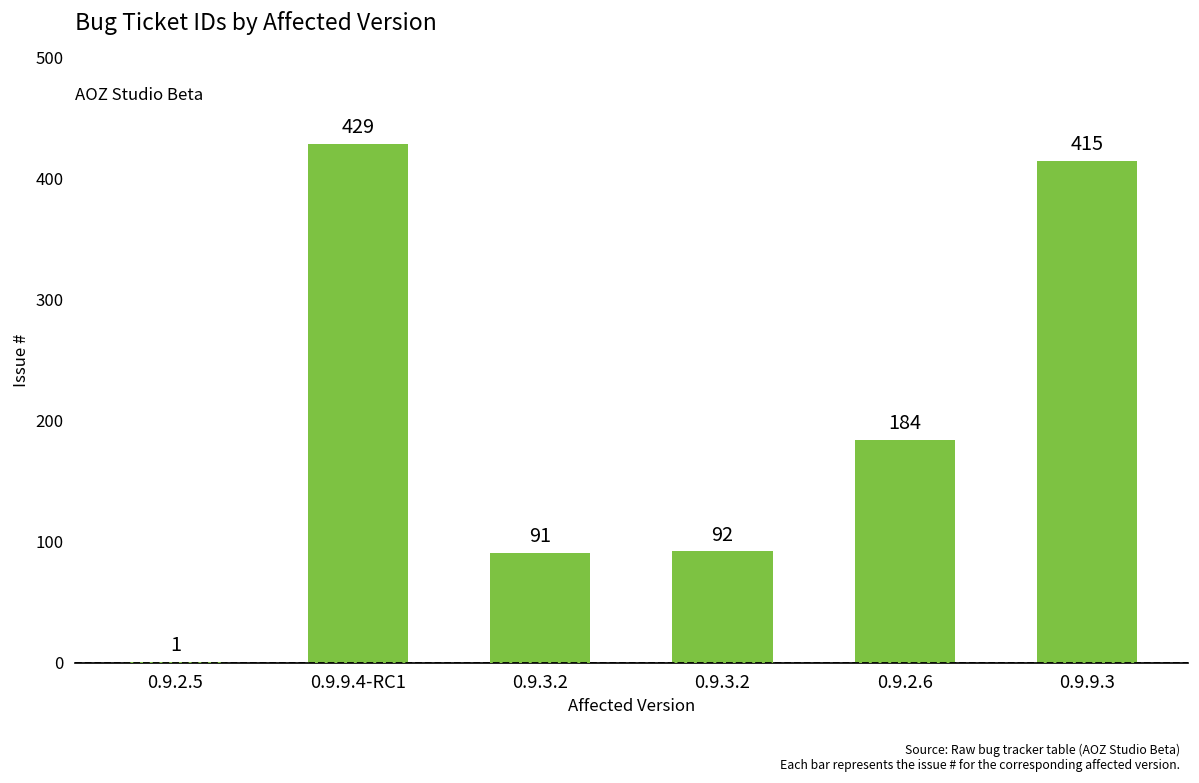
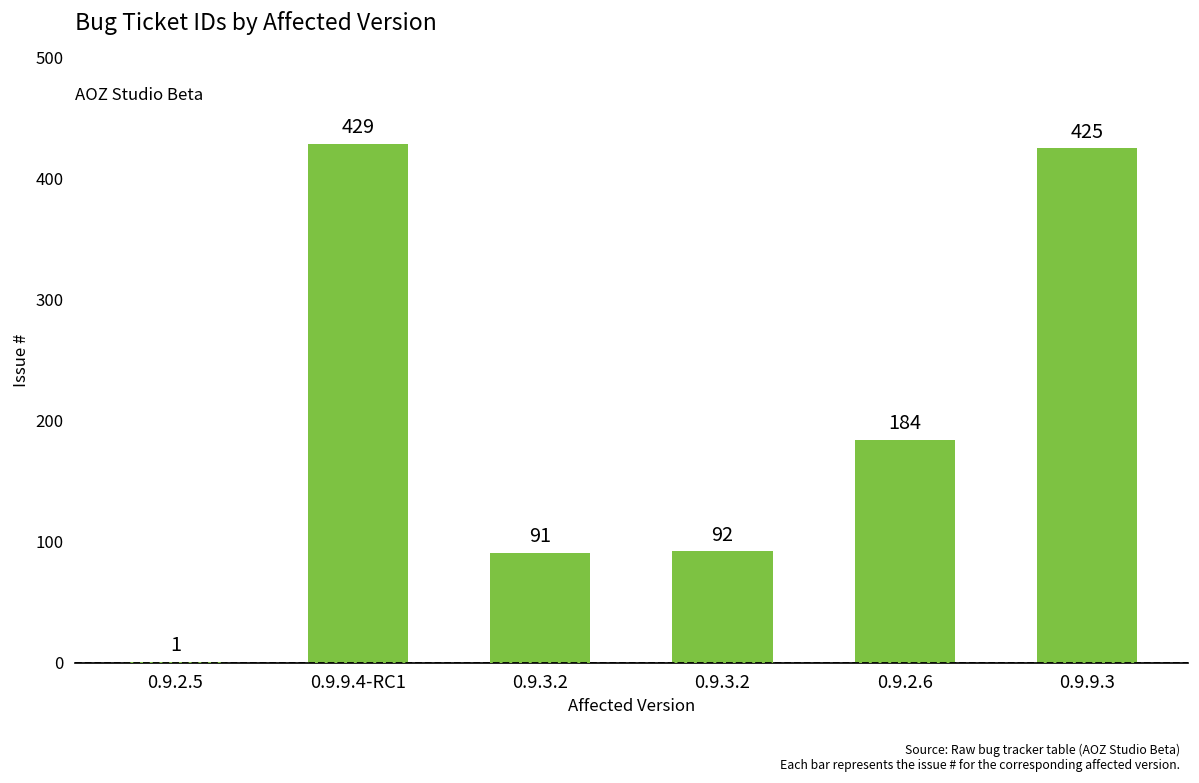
  {
    "0.9.2.5": 1,
    "0.9.9.4-RC1": 429,
    "0.9.2.6": 184,
-   "0.9.9.3": 415
+   "0.9.9.3": 425
  }
